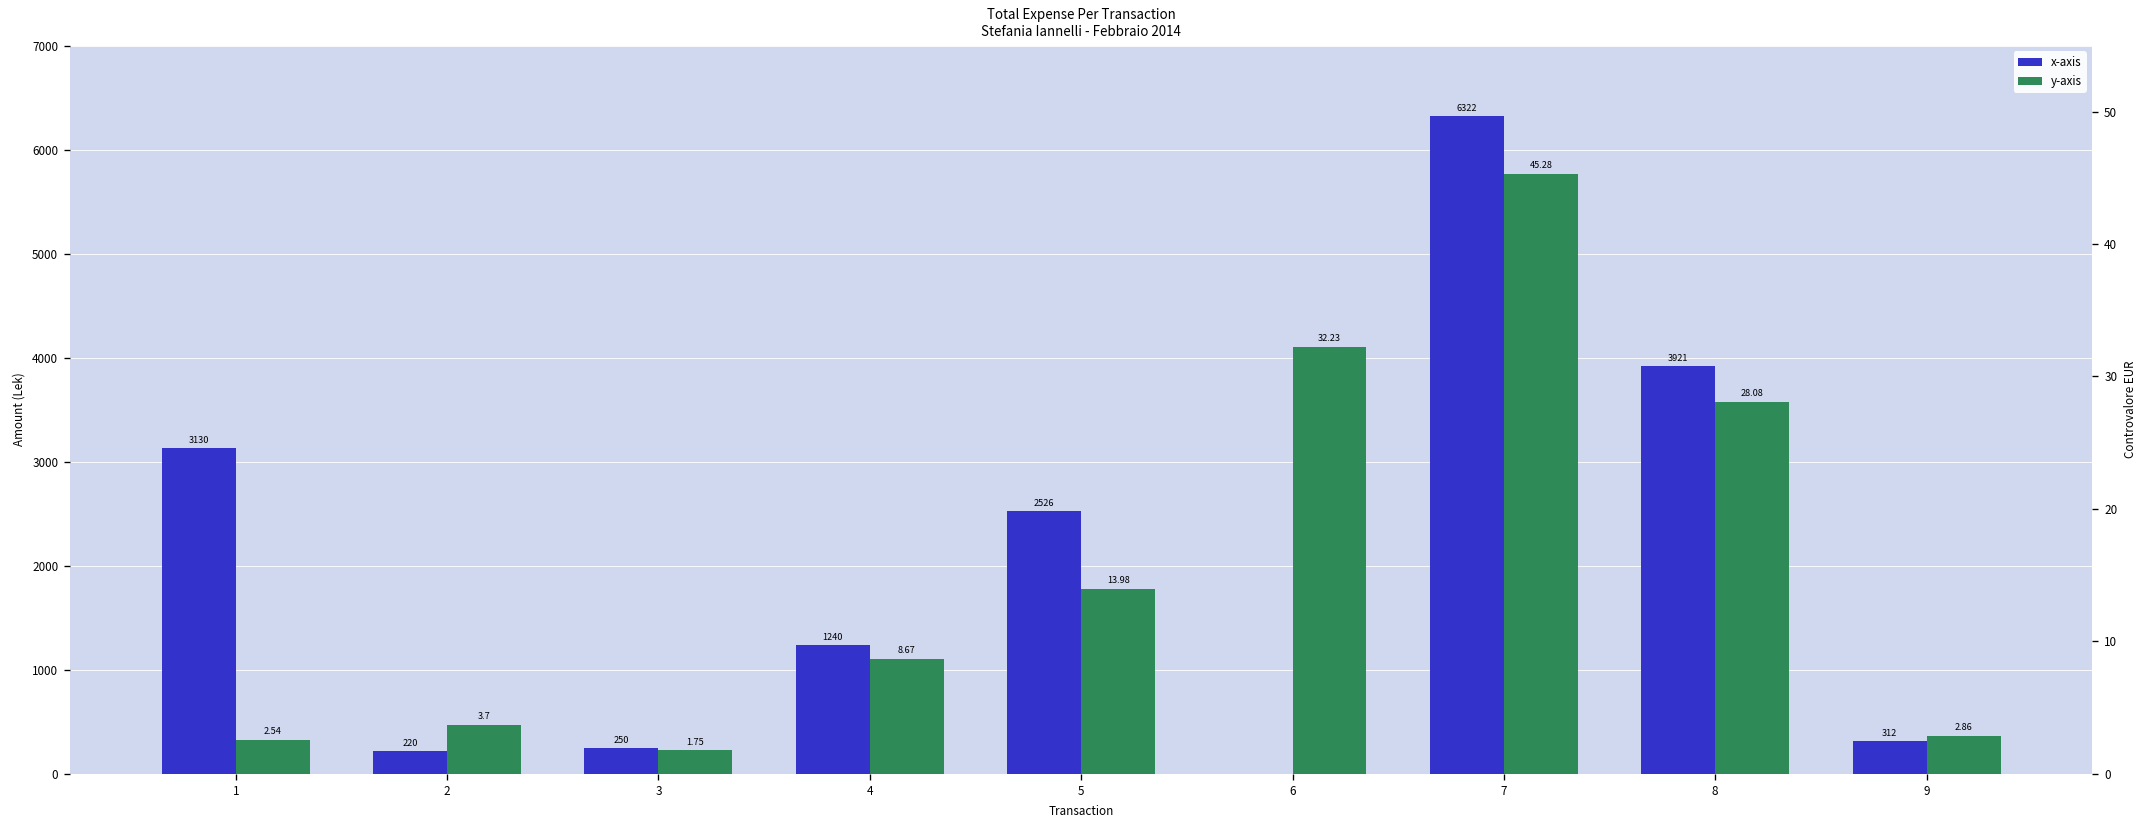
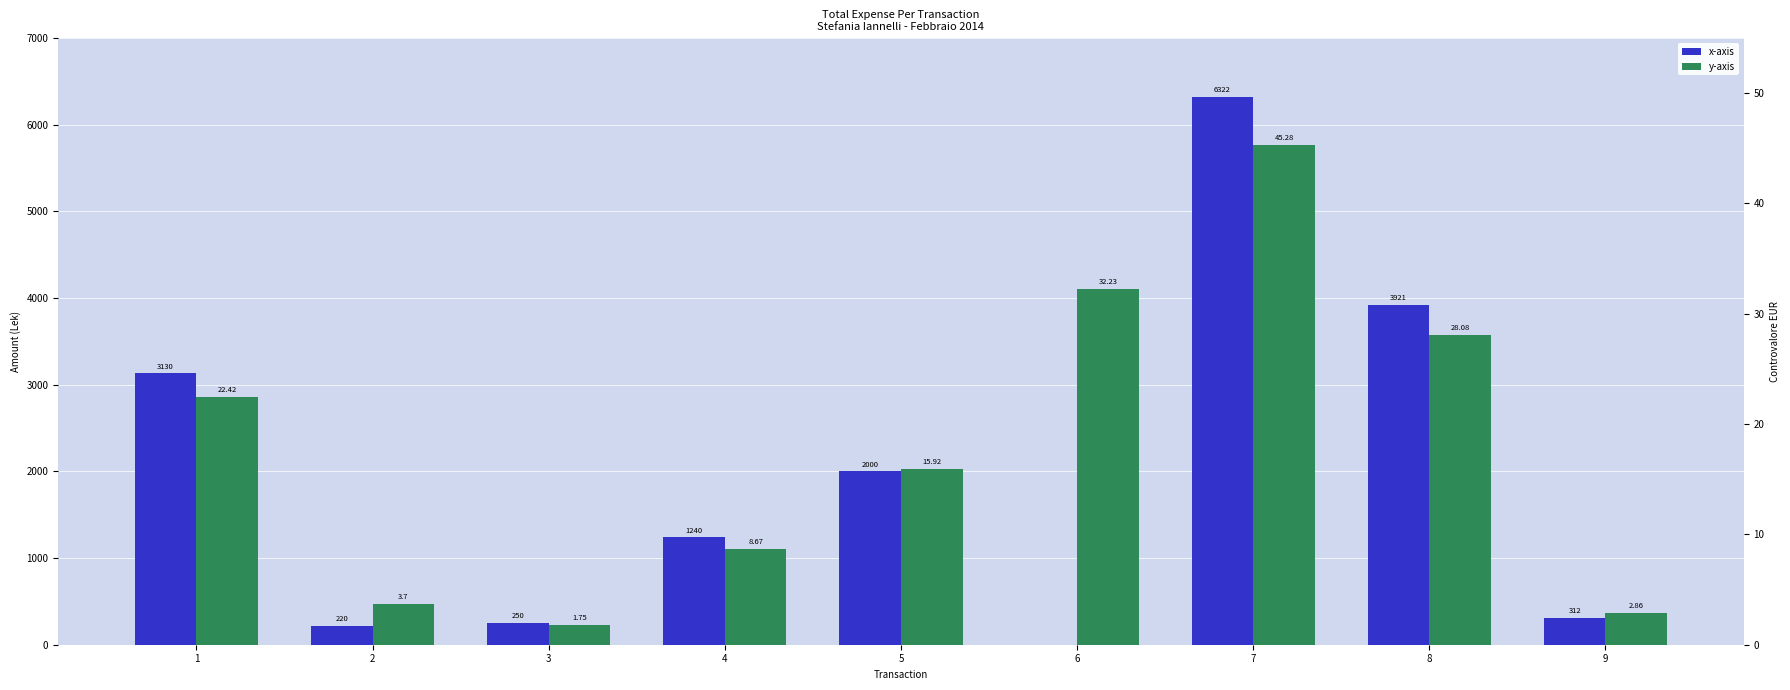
  {
    "x-axis": {
      "1": 3130,
      "2": 220,
      "3": 250,
      "4": 1240,
-     "5": 2526,
+     "5": 2000,
      "7": 6322,
      "8": 3921,
      "9": 312
    },
    "y-axis": {
-     "1": 2.54,
+     "1": 22.42,
      "2": 3.7,
      "3": 1.75,
      "4": 8.67,
-     "5": 13.98,
+     "5": 15.92,
      "6": 32.23,
      "7": 45.28,
      "8": 28.08,
      "9": 2.86
    }
  }
